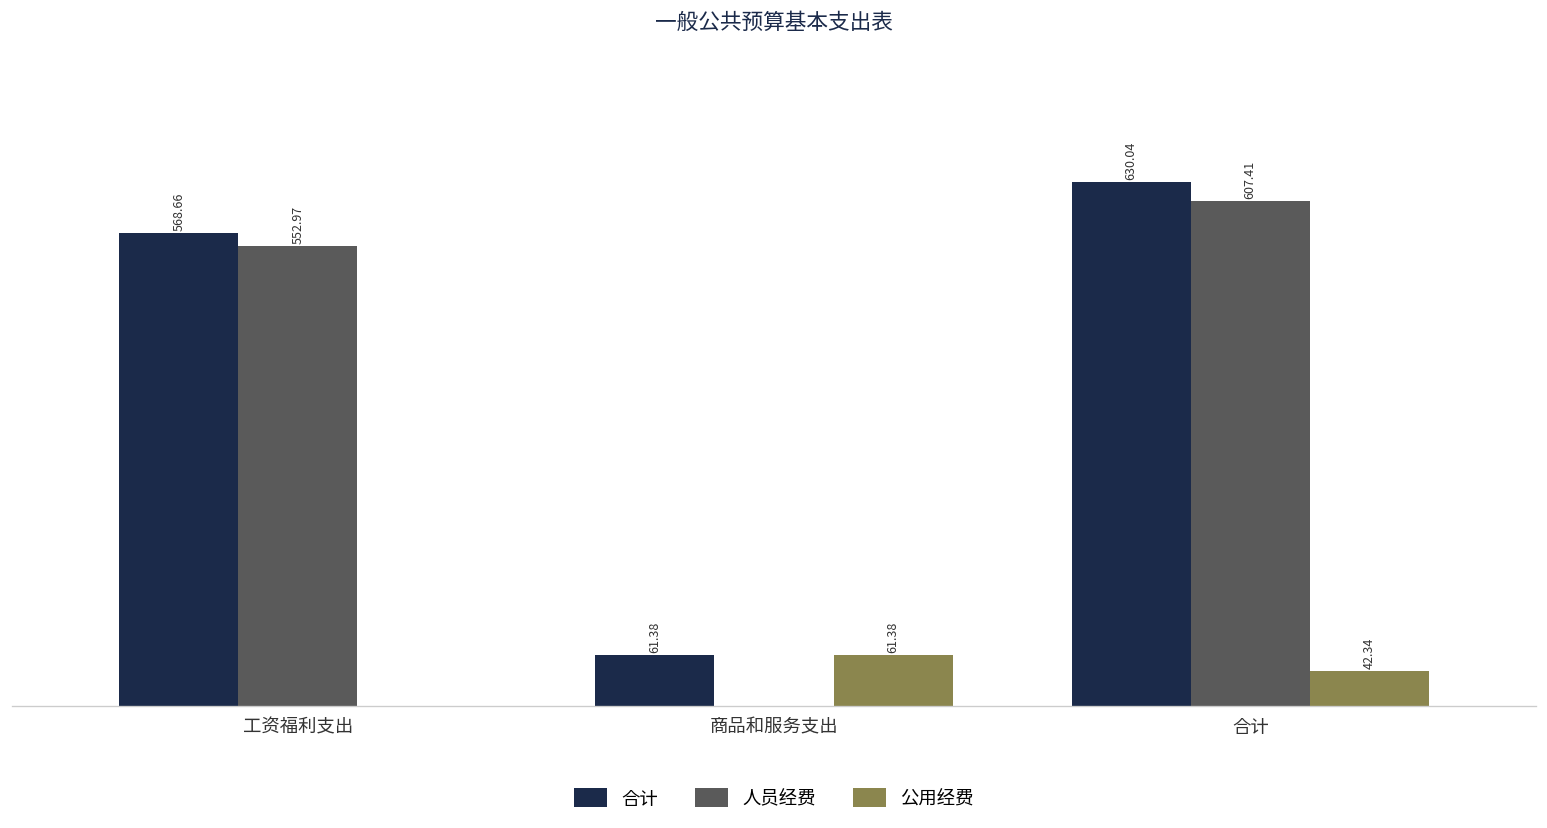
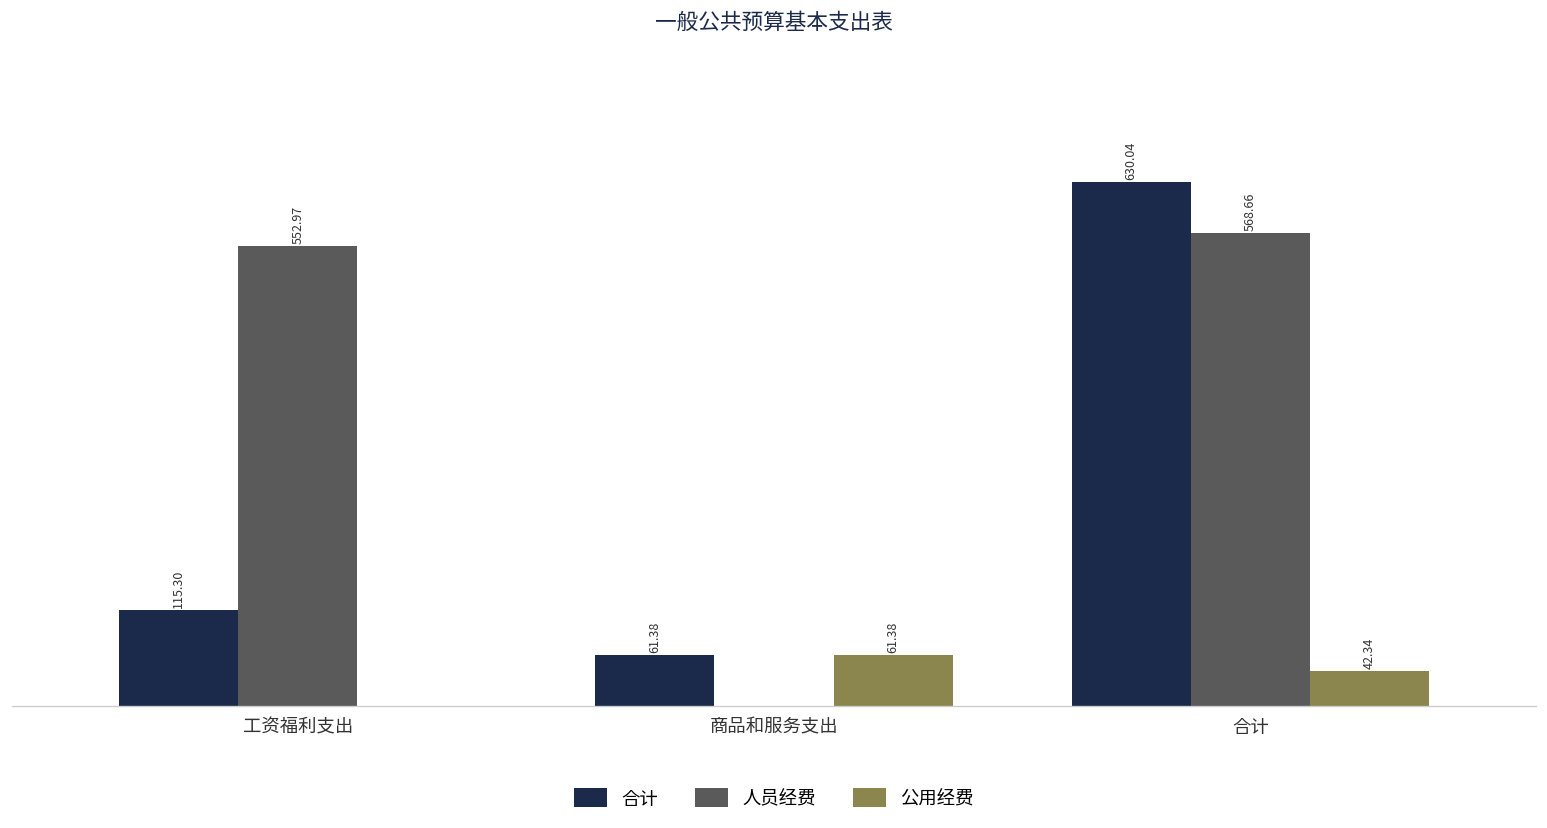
  {
    "合计": {
-     "工资福利支出": 568.66,
+     "工资福利支出": 115.30,
      "商品和服务支出": 61.38,
      "合计": 630.04
    },
    "人员经费": {
      "工资福利支出": 552.97,
-     "合计": 607.41
+     "合计": 568.66
    },
    "公用经费": {
      "商品和服务支出": 61.38,
      "合计": 42.34
    }
  }
